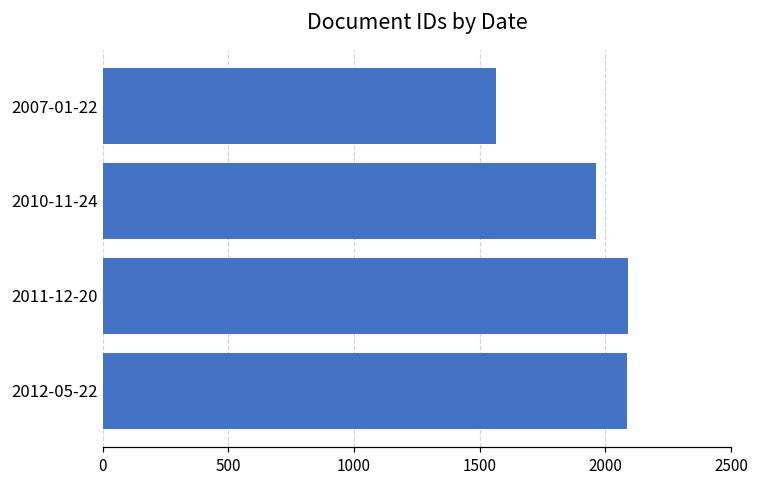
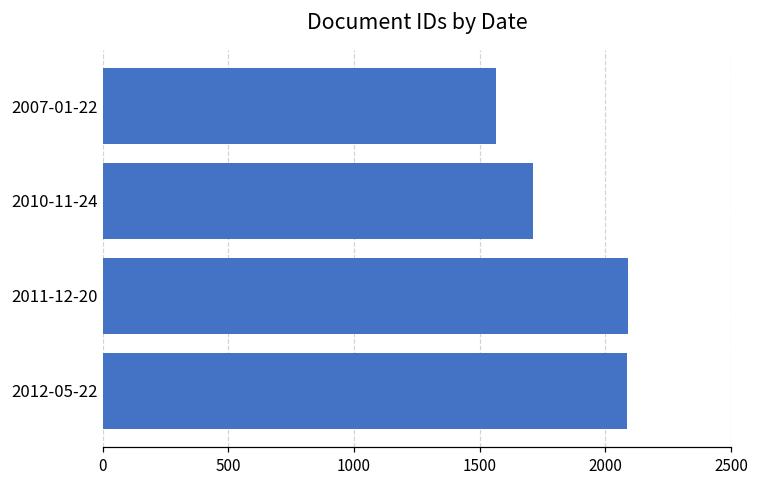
  {
    "2007-01-22": 1570,
-   "2010-11-24": 1960,
+   "2010-11-24": 1710,
    "2011-12-20": 2090,
    "2012-05-22": 2090
  }
